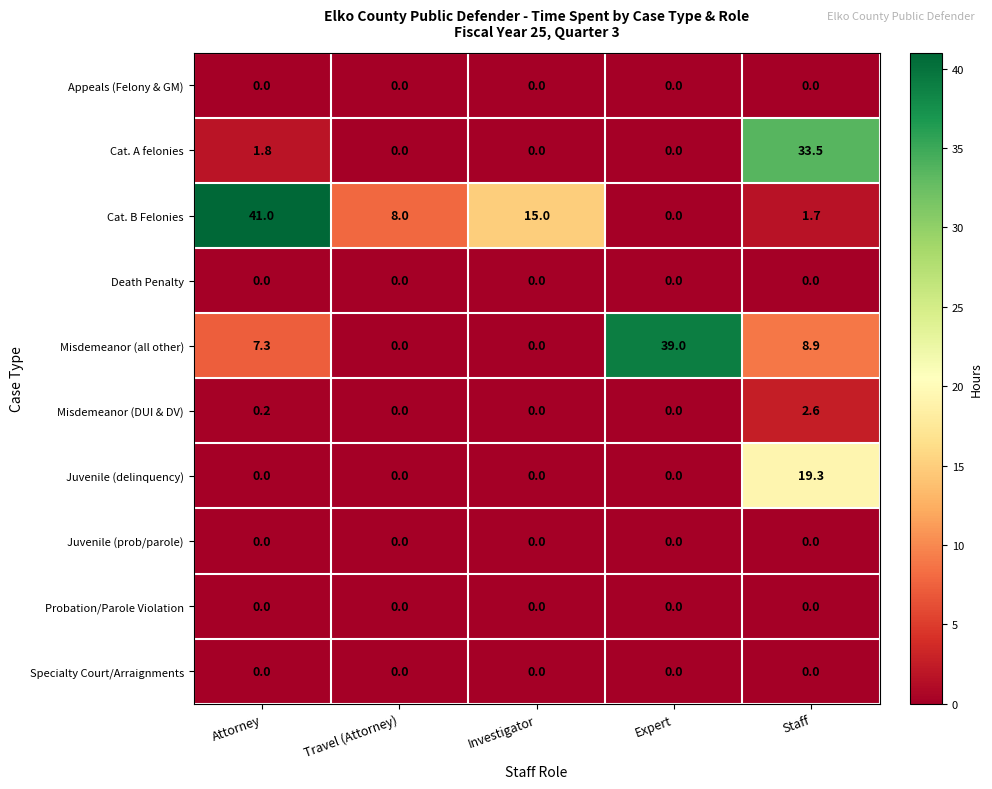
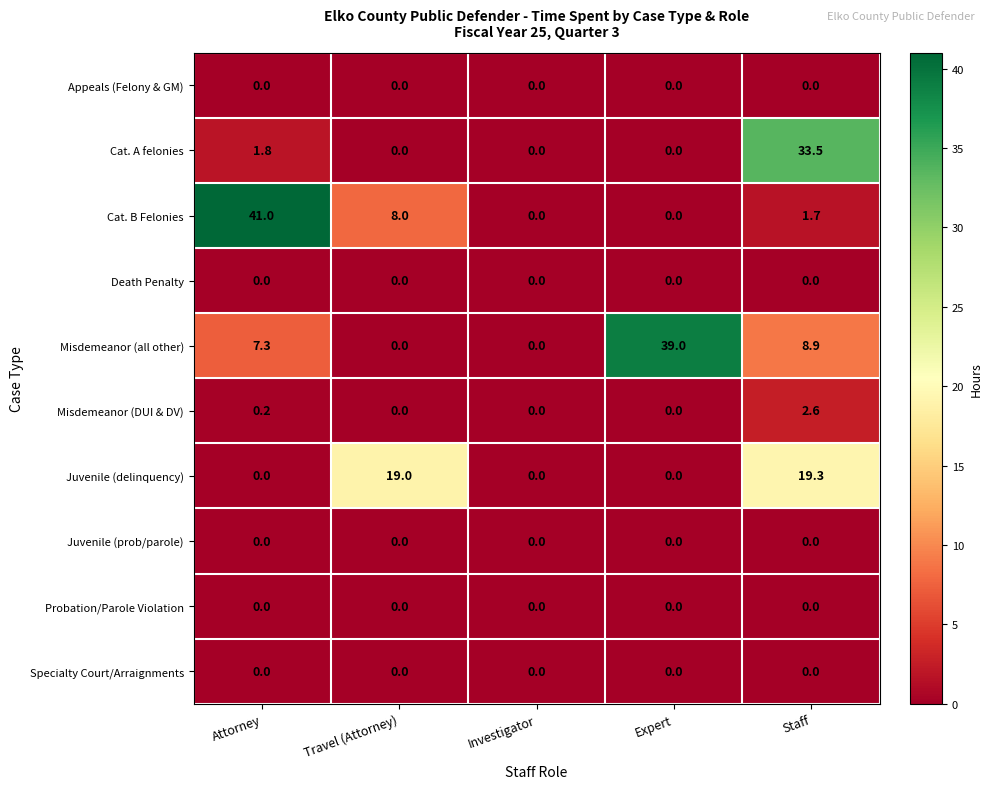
  {
    "Appeals (Felony & GM)": {
      "Attorney": 0.0,
      "Travel (Attorney)": 0.0,
      "Investigator": 0.0,
      "Expert": 0.0,
      "Staff": 0.0
    },
    "Cat. A felonies": {
      "Attorney": 1.8,
      "Travel (Attorney)": 0.0,
      "Investigator": 0.0,
      "Expert": 0.0,
      "Staff": 33.5
    },
    "Cat. B Felonies": {
      "Attorney": 41.0,
      "Travel (Attorney)": 8.0,
-     "Investigator": 15.0,
+     "Investigator": 0.0,
      "Expert": 0.0,
      "Staff": 1.7
    },
    "Death Penalty": {
      "Attorney": 0.0,
      "Travel (Attorney)": 0.0,
      "Investigator": 0.0,
      "Expert": 0.0,
      "Staff": 0.0
    },
    "Misdemeanor (all other)": {
      "Attorney": 7.3,
      "Travel (Attorney)": 0.0,
      "Investigator": 0.0,
      "Expert": 39.0,
      "Staff": 8.9
    },
    "Misdemeanor (DUI & DV)": {
      "Attorney": 0.2,
      "Travel (Attorney)": 0.0,
      "Investigator": 0.0,
      "Expert": 0.0,
      "Staff": 2.6
    },
    "Juvenile (delinquency)": {
      "Attorney": 0.0,
-     "Travel (Attorney)": 0.0,
+     "Travel (Attorney)": 19.0,
      "Investigator": 0.0,
      "Expert": 0.0,
      "Staff": 19.3
    },
    "Juvenile (prob/parole)": {
      "Attorney": 0.0,
      "Travel (Attorney)": 0.0,
      "Investigator": 0.0,
      "Expert": 0.0,
      "Staff": 0.0
    },
    "Probation/Parole Violation": {
      "Attorney": 0.0,
      "Travel (Attorney)": 0.0,
      "Investigator": 0.0,
      "Expert": 0.0,
      "Staff": 0.0
    },
    "Specialty Court/Arraignments": {
      "Attorney": 0.0,
      "Travel (Attorney)": 0.0,
      "Investigator": 0.0,
      "Expert": 0.0,
      "Staff": 0.0
    }
  }
